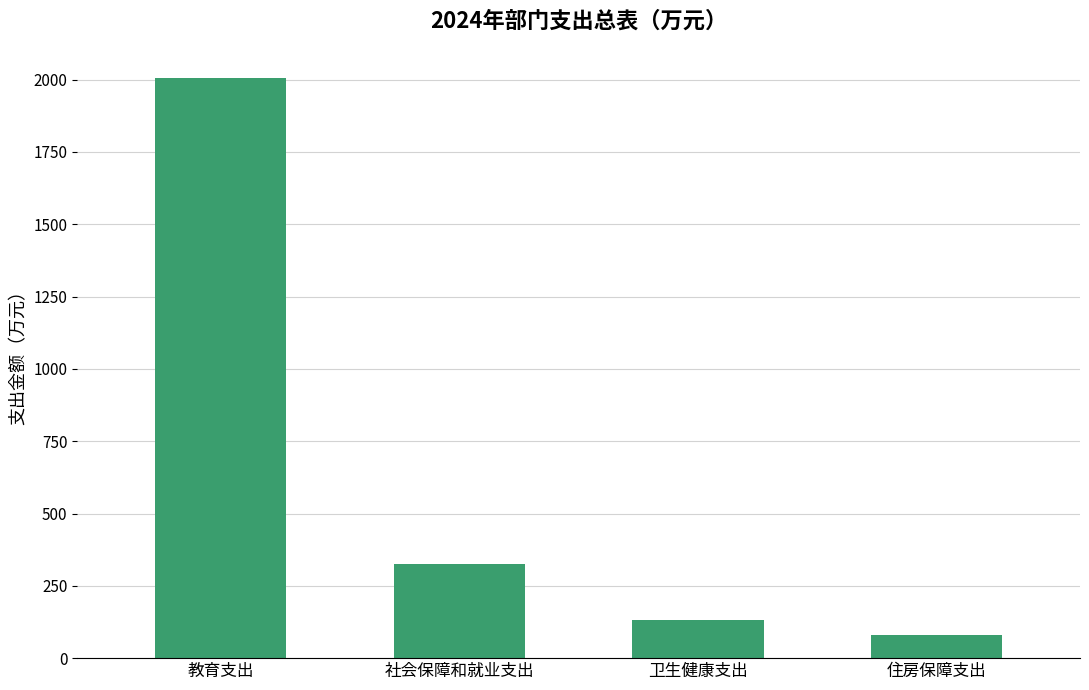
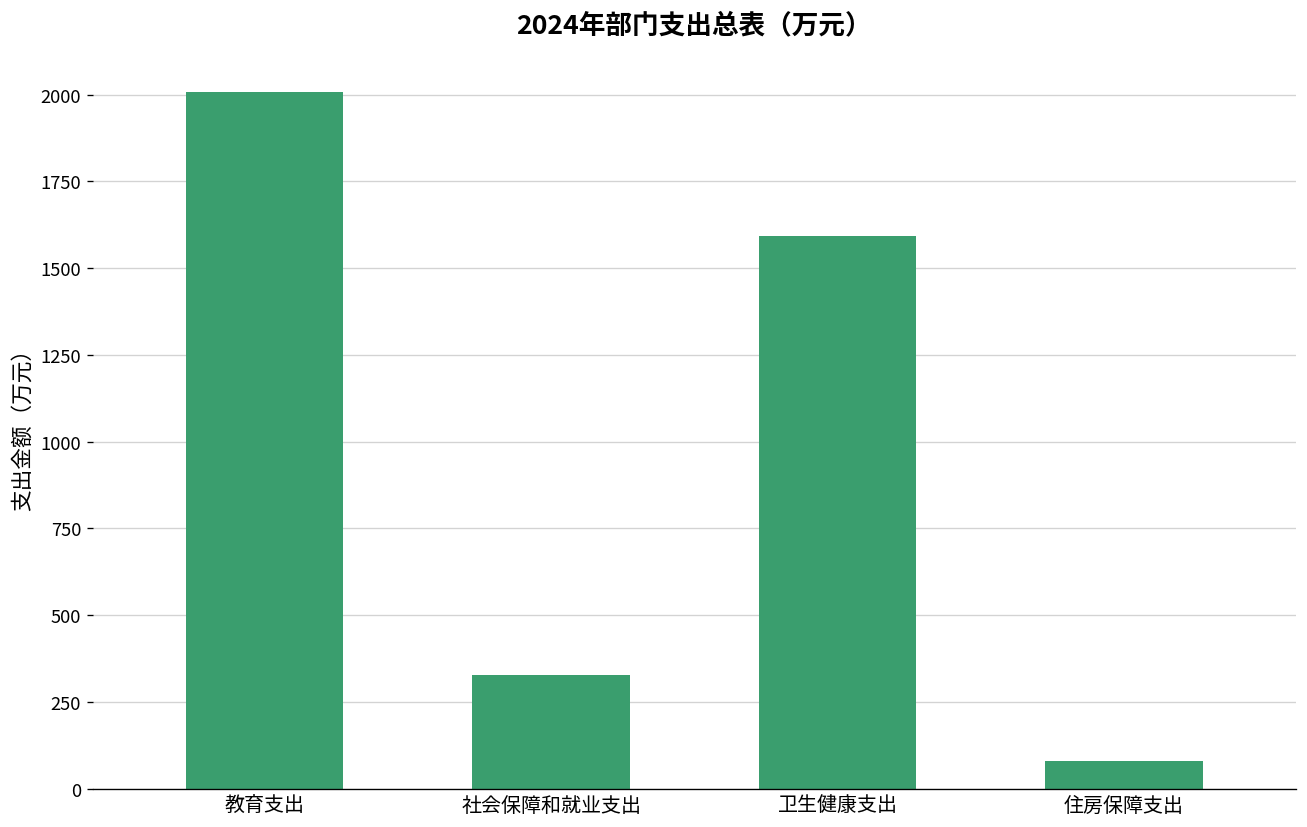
  {
    "教育支出": 2010,
    "社会保障和就业支出": 330,
-   "卫生健康支出": 130,
+   "卫生健康支出": 1590,
    "住房保障支出": 80
  }
